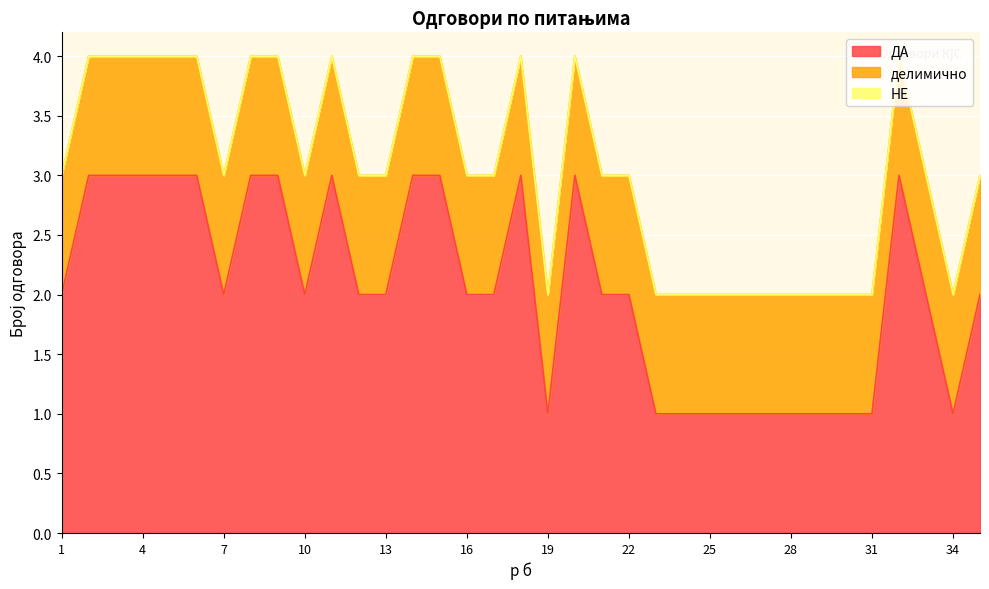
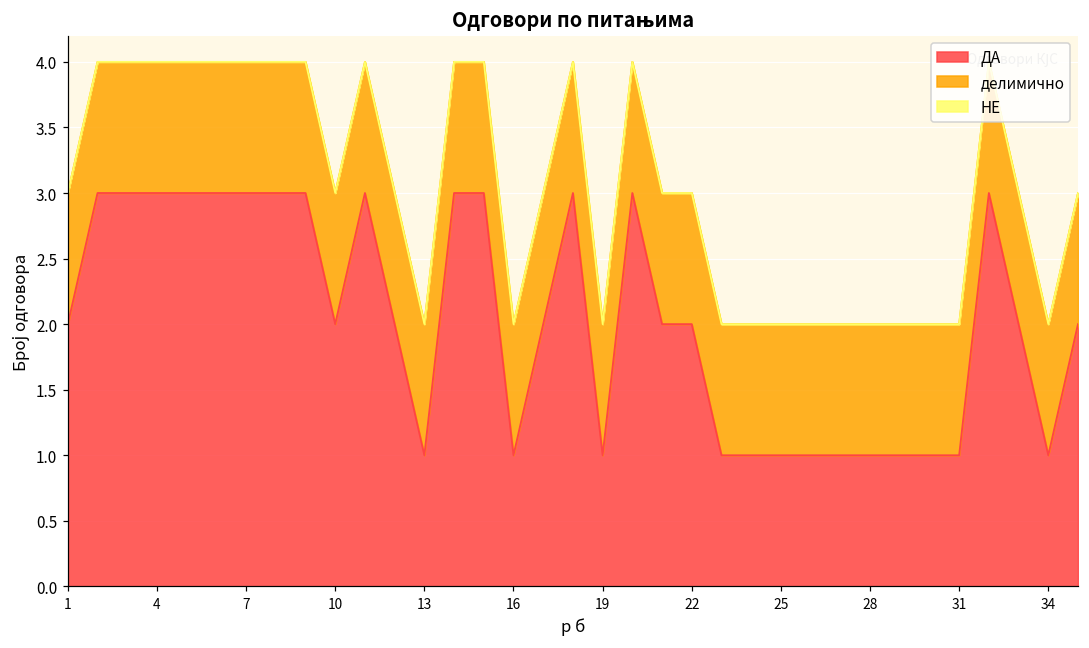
  {
    "ДА": {
      "1": 2,
      "4": 3,
-     "7": 2,
+     "7": 3,
      "10": 2,
-     "13": 2,
-     "16": 2,
+     "13": 1,
+     "16": 1,
      "19": 1,
      "22": 2,
      "25": 1,
      "28": 1,
      "31": 1,
      "34": 1
    }
  }
